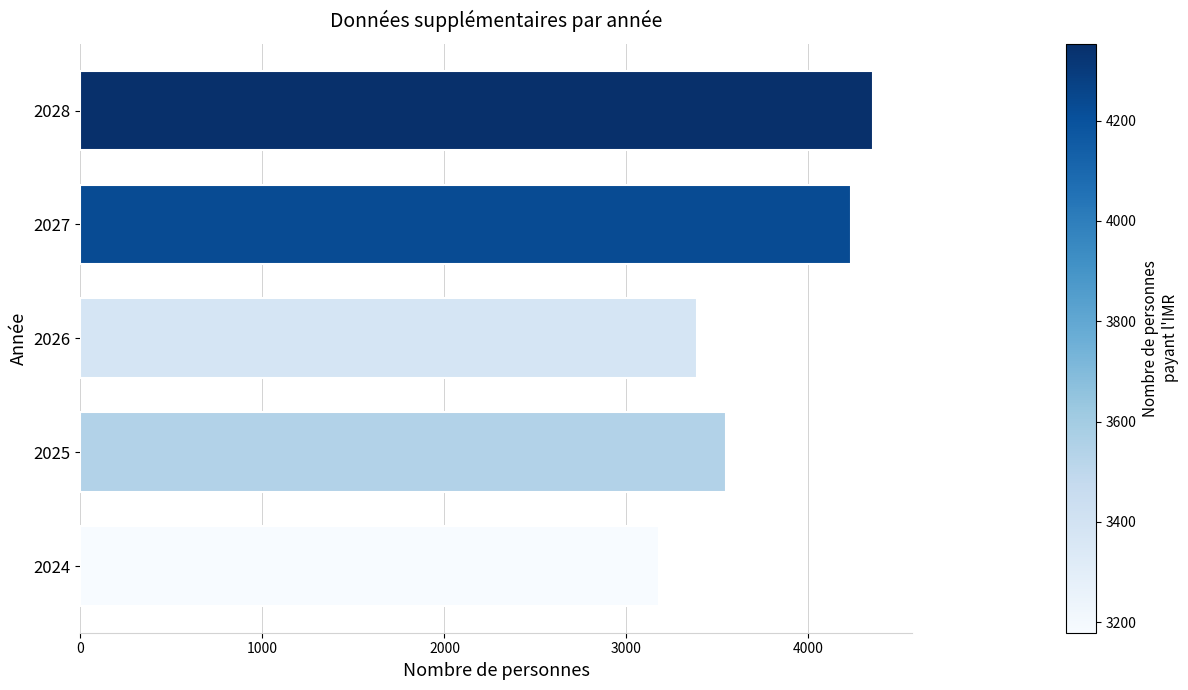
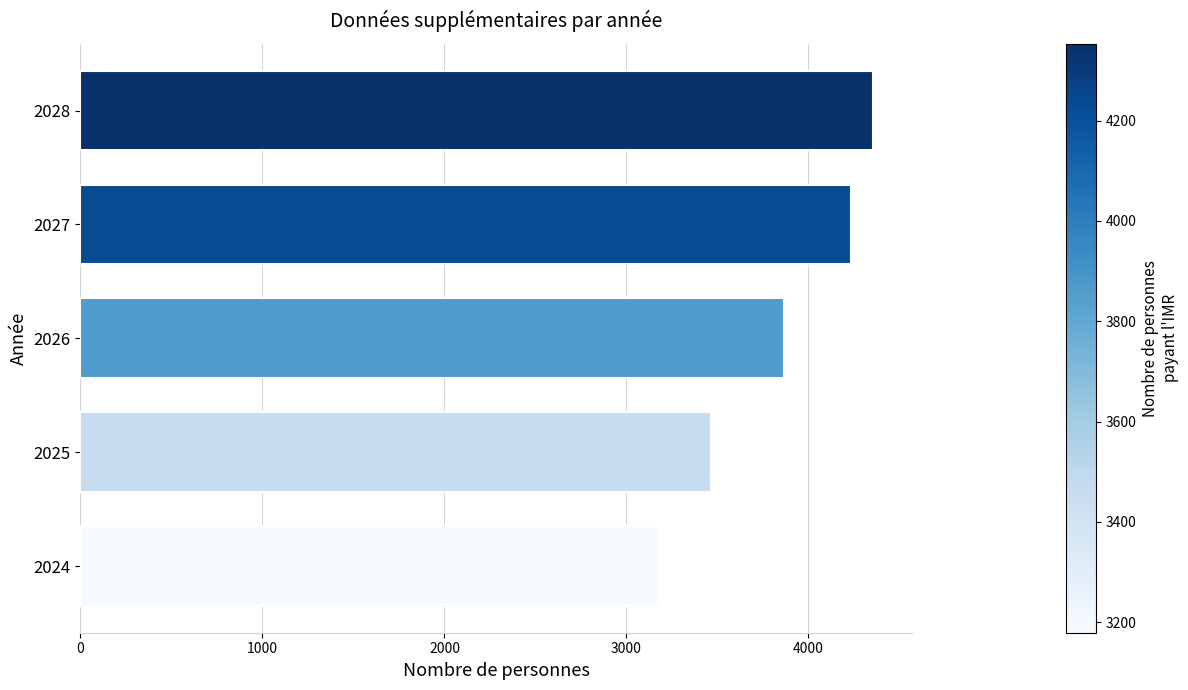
  {
    "2028": 4350,
    "2027": 4230,
-   "2026": 3390,
-   "2025": 3550,
+   "2026": 3860,
+   "2025": 3470,
    "2024": 3180
  }
